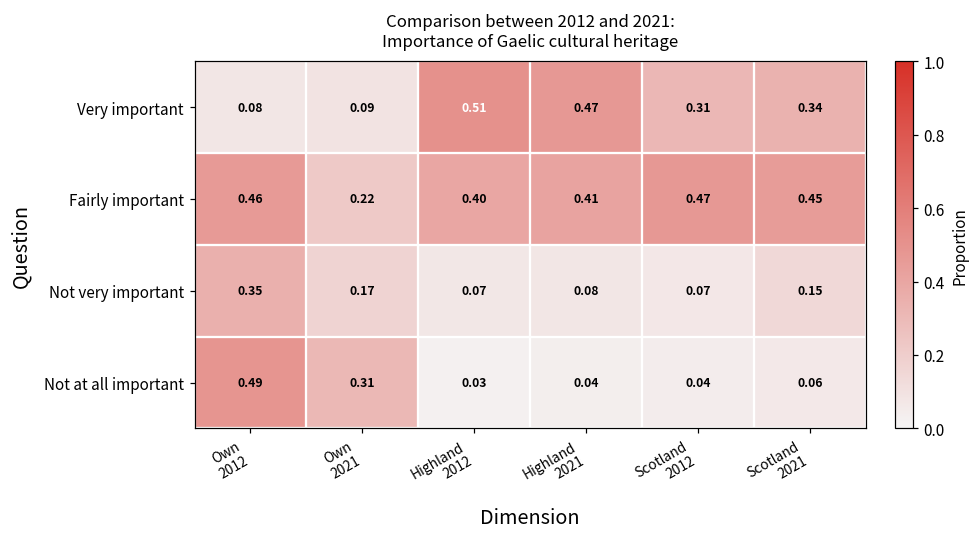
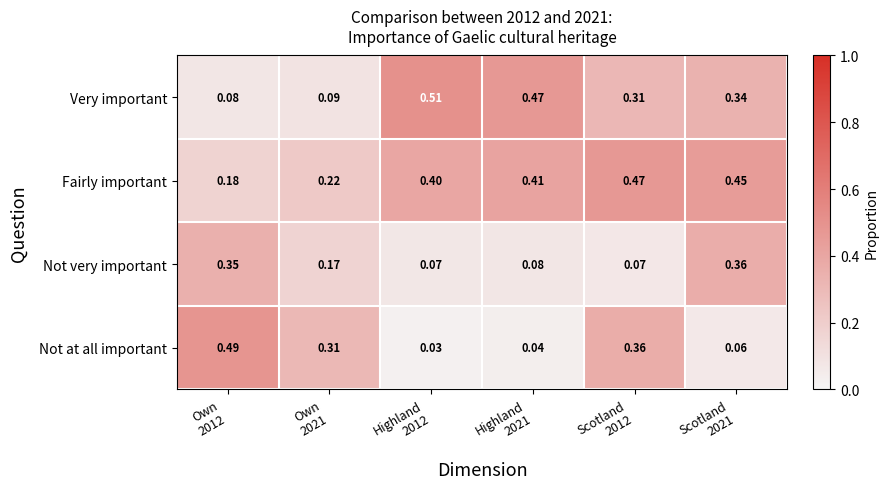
  {
    "Very important": {
      "Own 2012": 0.08,
      "Own 2021": 0.09,
      "Highland 2012": 0.51,
      "Highland 2021": 0.47,
      "Scotland 2012": 0.31,
      "Scotland 2021": 0.34
    },
    "Fairly important": {
-     "Own 2012": 0.46,
+     "Own 2012": 0.18,
      "Own 2021": 0.22,
      "Highland 2012": 0.40,
      "Highland 2021": 0.41,
      "Scotland 2012": 0.47,
      "Scotland 2021": 0.45
    },
    "Not very important": {
      "Own 2012": 0.35,
      "Own 2021": 0.17,
      "Highland 2012": 0.07,
      "Highland 2021": 0.08,
      "Scotland 2012": 0.07,
-     "Scotland 2021": 0.15
+     "Scotland 2021": 0.36
    },
    "Not at all important": {
      "Own 2012": 0.49,
      "Own 2021": 0.31,
      "Highland 2012": 0.03,
      "Highland 2021": 0.04,
-     "Scotland 2012": 0.04,
+     "Scotland 2012": 0.36,
      "Scotland 2021": 0.06
    }
  }
